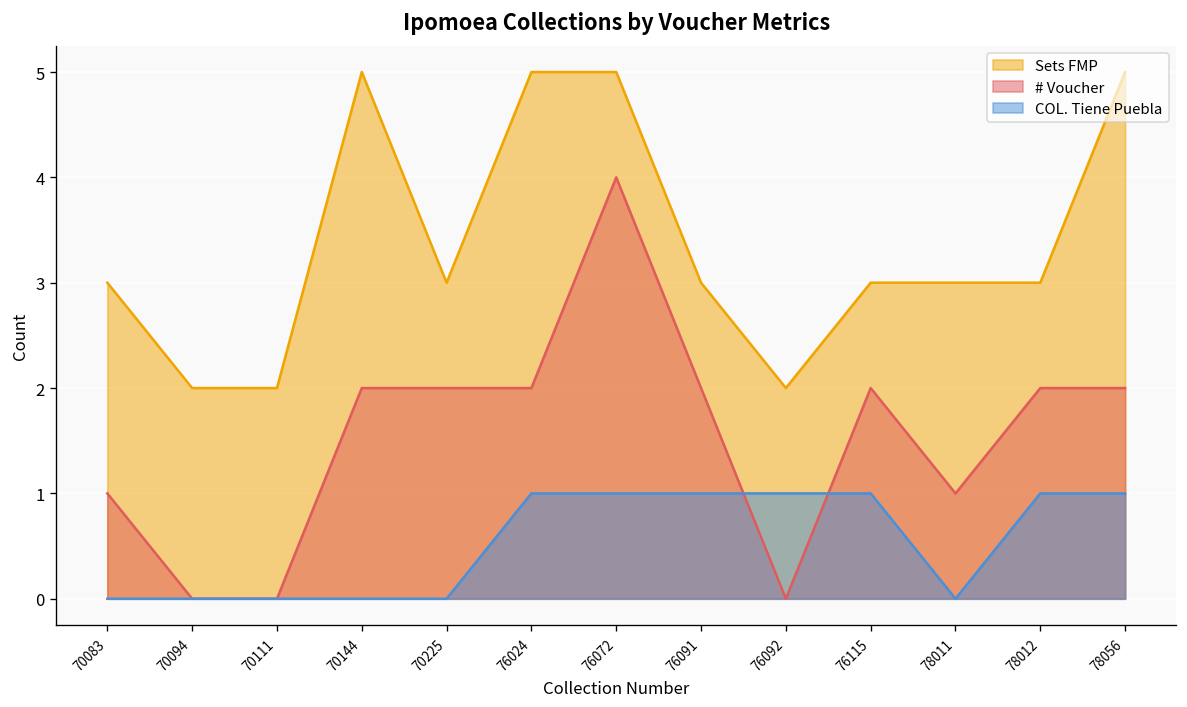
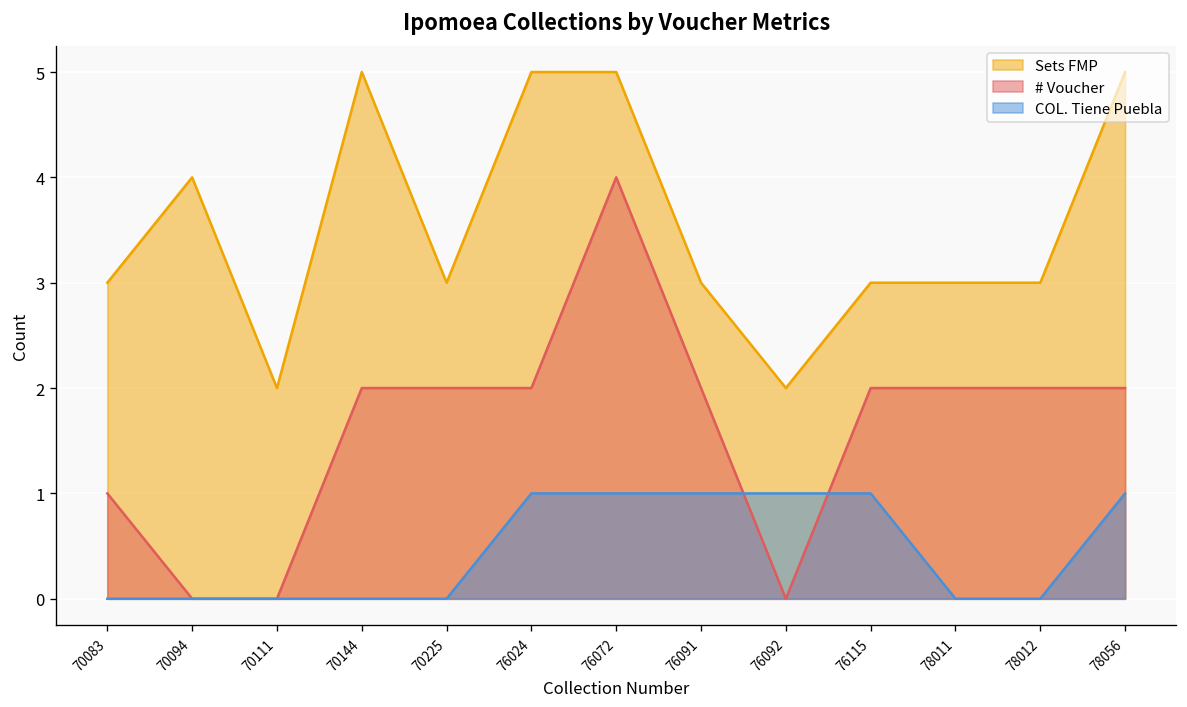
  {
    "Sets FMP": {
      "70083": 3,
-     "70094": 2,
+     "70094": 4,
      "70111": 2,
      "70144": 5,
      "70225": 3,
      "76024": 5,
      "76072": 5,
      "76091": 3,
      "76092": 2,
      "76115": 3,
      "78011": 3,
      "78012": 3
    },
    "# Voucher": {
      "70083": 1,
      "70144": 2,
      "70225": 2,
      "76024": 2,
      "76072": 4,
      "76091": 2,
      "76092": 0,
      "76115": 2,
-     "78011": 1,
+     "78011": 2,
      "78012": 2,
      "78056": 2
    },
    "COL. Tiene Puebla": {
      "70083": 0,
      "70144": 0,
      "70225": 0,
      "76024": 1,
      "76072": 1,
      "76091": 1,
      "76092": 1,
      "76115": 1,
      "78011": 0,
-     "78012": 1,
+     "78012": 0,
      "78056": 1
    }
  }
